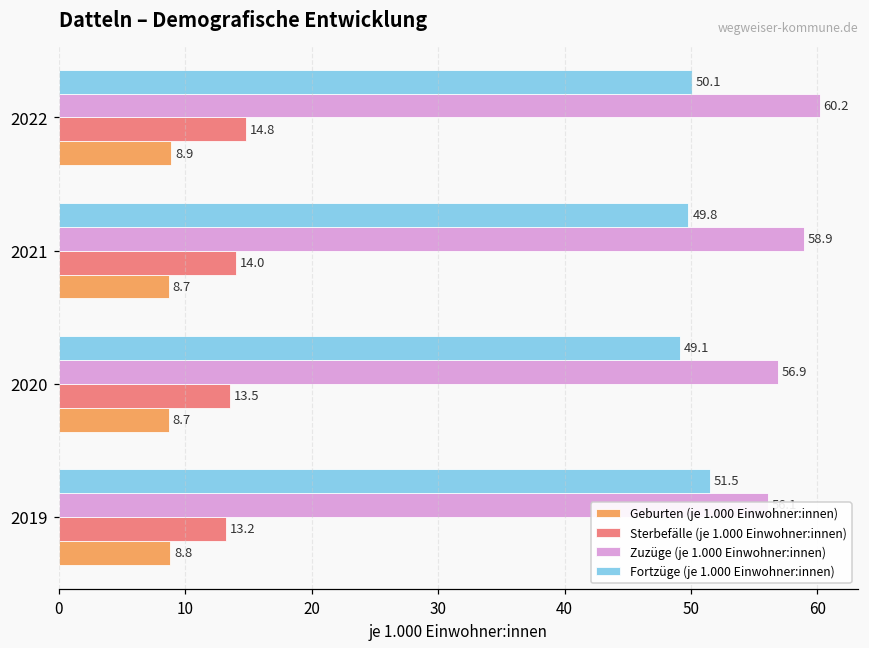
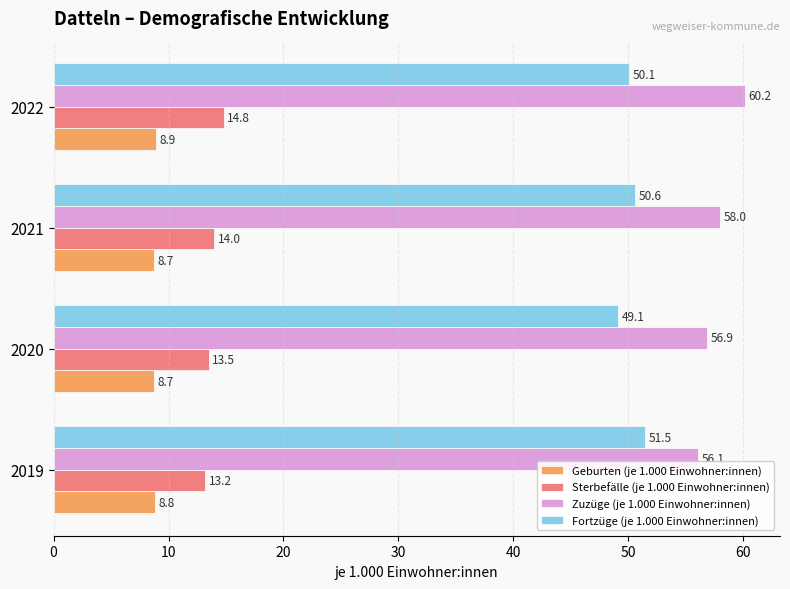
  {
    "Zuzüge (je 1.000 Einwohner:innen)": {
      "2022": 60.2,
-     "2021": 58.9,
+     "2021": 58.0,
      "2020": 56.9
    },
    "Fortzüge (je 1.000 Einwohner:innen)": {
      "2022": 50.1,
-     "2021": 49.8,
+     "2021": 50.6,
      "2020": 49.1,
      "2019": 51.5
    }
  }
